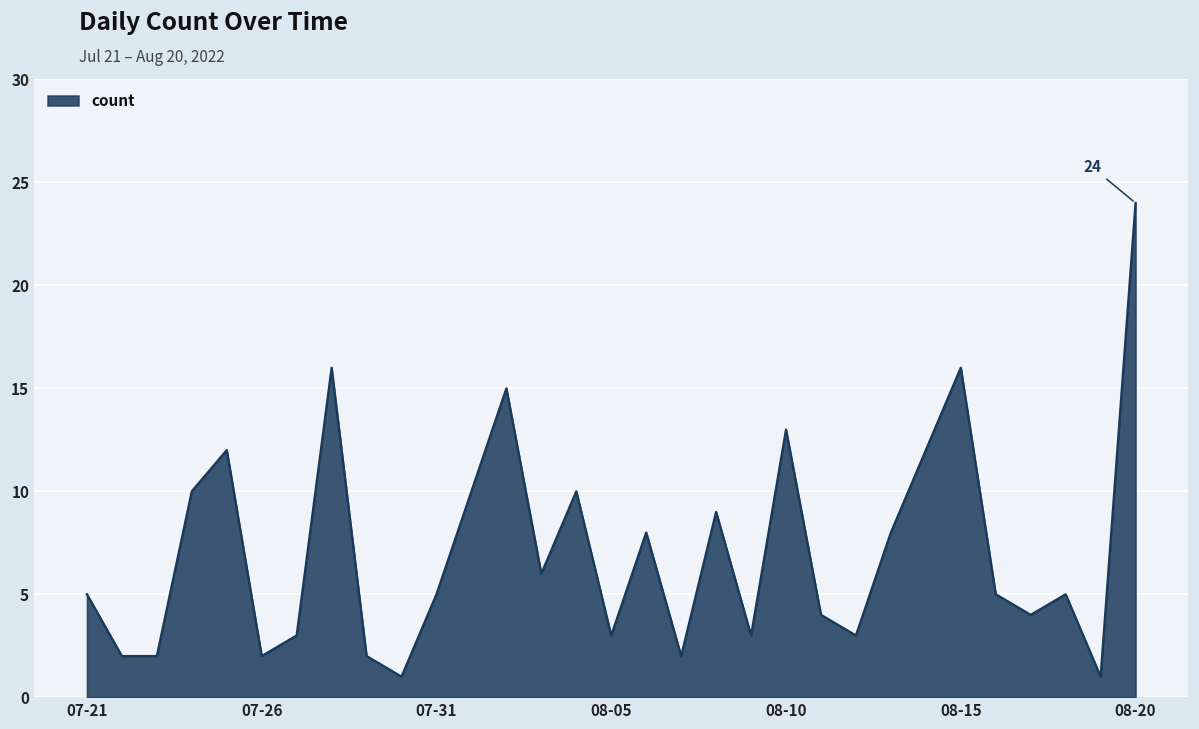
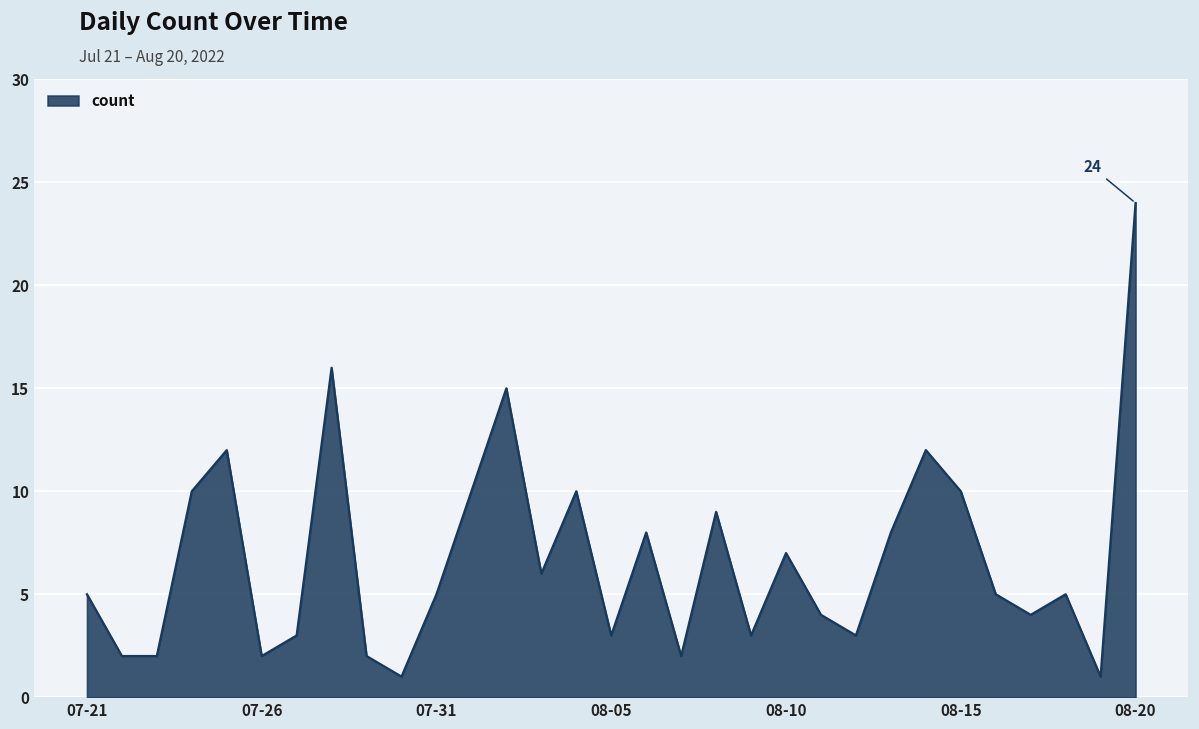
  {
    "07-21": 5,
    "07-26": 2,
    "07-31": 5,
    "08-05": 3,
-   "08-10": 13,
-   "08-15": 16
+   "08-10": 7,
+   "08-15": 10
  }
